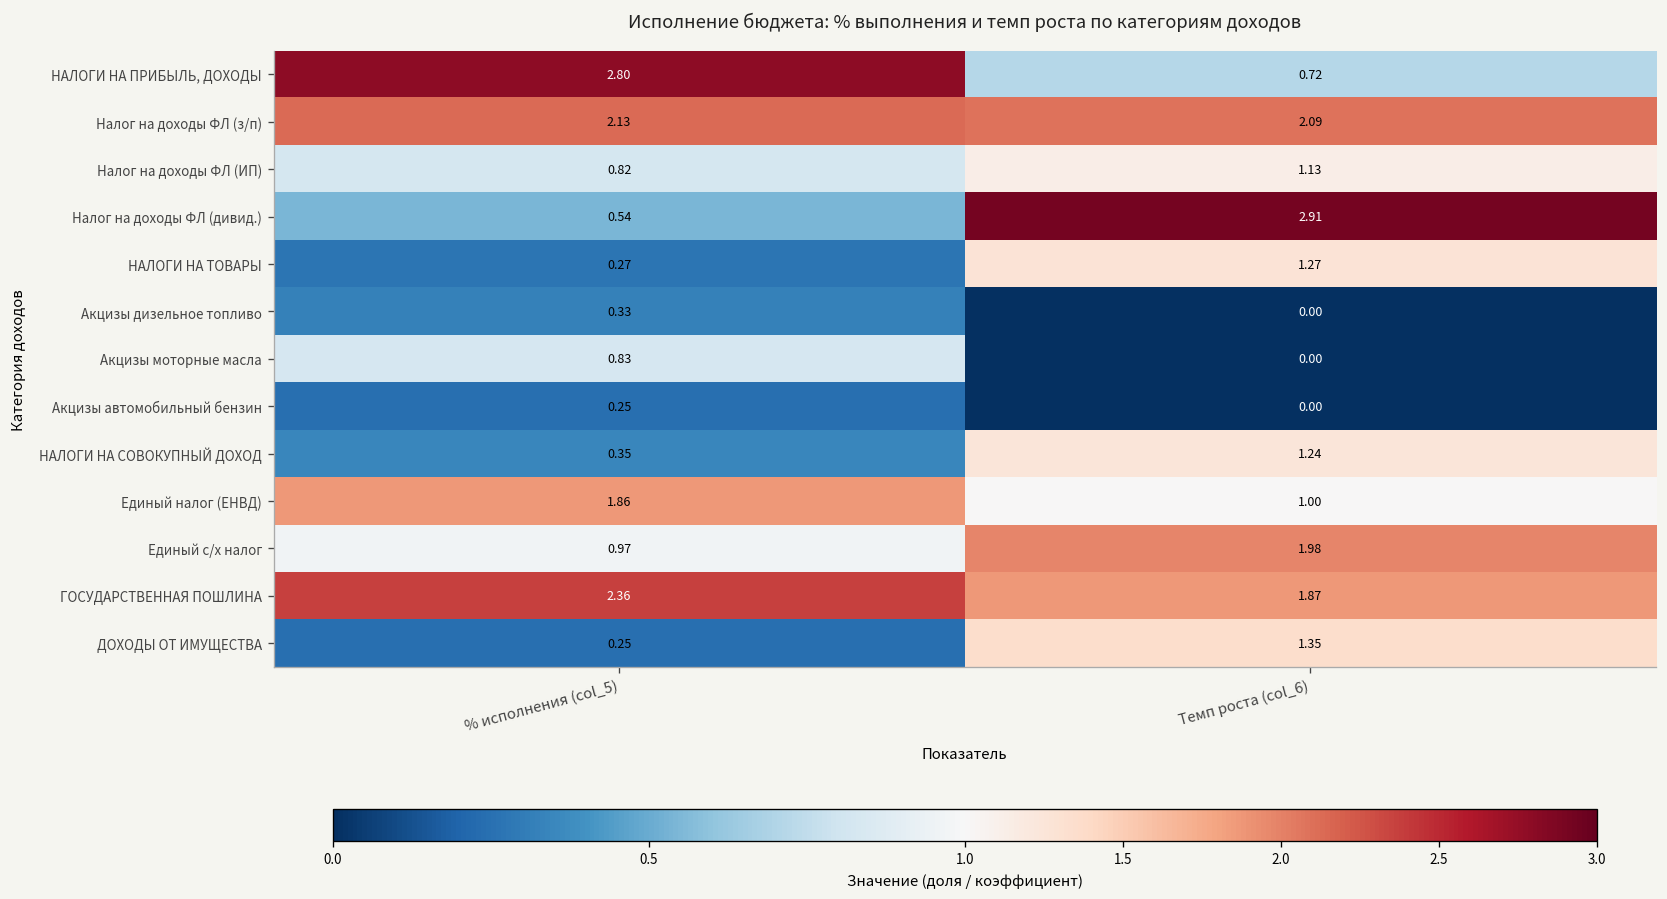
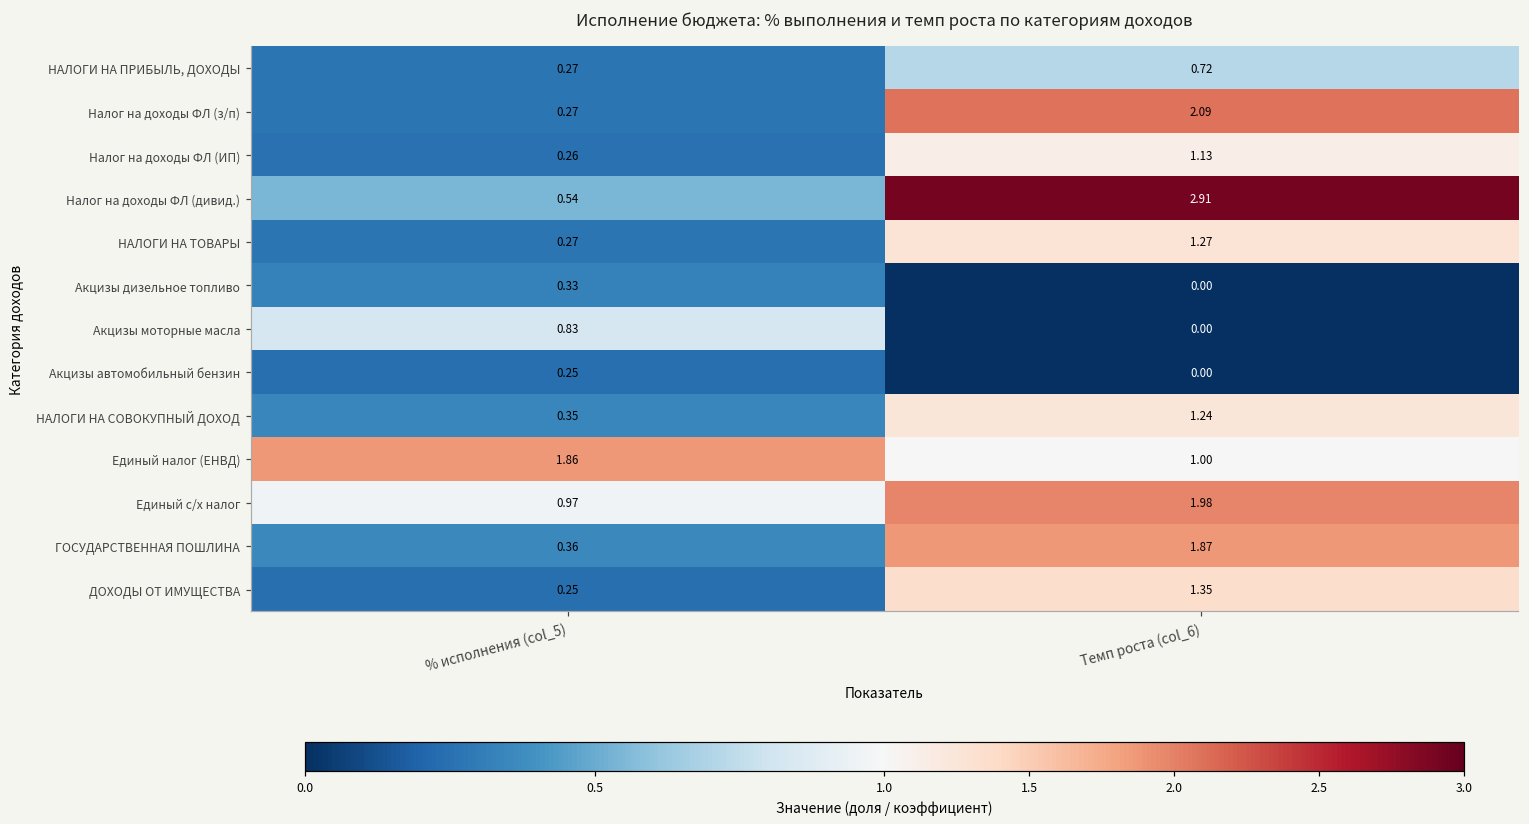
  {
    "НАЛОГИ НА ПРИБЫЛЬ, ДОХОДЫ": {
-     "% исполнения (col_5)": 2.80,
+     "% исполнения (col_5)": 0.27,
      "Темп роста (col_6)": 0.72
    },
    "Налог на доходы ФЛ (з/п)": {
-     "% исполнения (col_5)": 2.13,
+     "% исполнения (col_5)": 0.27,
      "Темп роста (col_6)": 2.09
    },
    "Налог на доходы ФЛ (ИП)": {
-     "% исполнения (col_5)": 0.82,
+     "% исполнения (col_5)": 0.26,
      "Темп роста (col_6)": 1.13
    },
    "Налог на доходы ФЛ (дивид.)": {
      "% исполнения (col_5)": 0.54,
      "Темп роста (col_6)": 2.91
    },
    "НАЛОГИ НА ТОВАРЫ": {
      "% исполнения (col_5)": 0.27,
      "Темп роста (col_6)": 1.27
    },
    "Акцизы дизельное топливо": {
      "% исполнения (col_5)": 0.33,
      "Темп роста (col_6)": 0.00
    },
    "Акцизы моторные масла": {
      "% исполнения (col_5)": 0.83,
      "Темп роста (col_6)": 0.00
    },
    "Акцизы автомобильный бензин": {
      "% исполнения (col_5)": 0.25,
      "Темп роста (col_6)": 0.00
    },
    "НАЛОГИ НА СОВОКУПНЫЙ ДОХОД": {
      "% исполнения (col_5)": 0.35,
      "Темп роста (col_6)": 1.24
    },
    "Единый налог (ЕНВД)": {
      "% исполнения (col_5)": 1.86,
      "Темп роста (col_6)": 1.00
    },
    "Единый с/х налог": {
      "% исполнения (col_5)": 0.97,
      "Темп роста (col_6)": 1.98
    },
    "ГОСУДАРСТВЕННАЯ ПОШЛИНА": {
-     "% исполнения (col_5)": 2.36,
+     "% исполнения (col_5)": 0.36,
      "Темп роста (col_6)": 1.87
    },
    "ДОХОДЫ ОТ ИМУЩЕСТВА": {
      "% исполнения (col_5)": 0.25,
      "Темп роста (col_6)": 1.35
    }
  }
